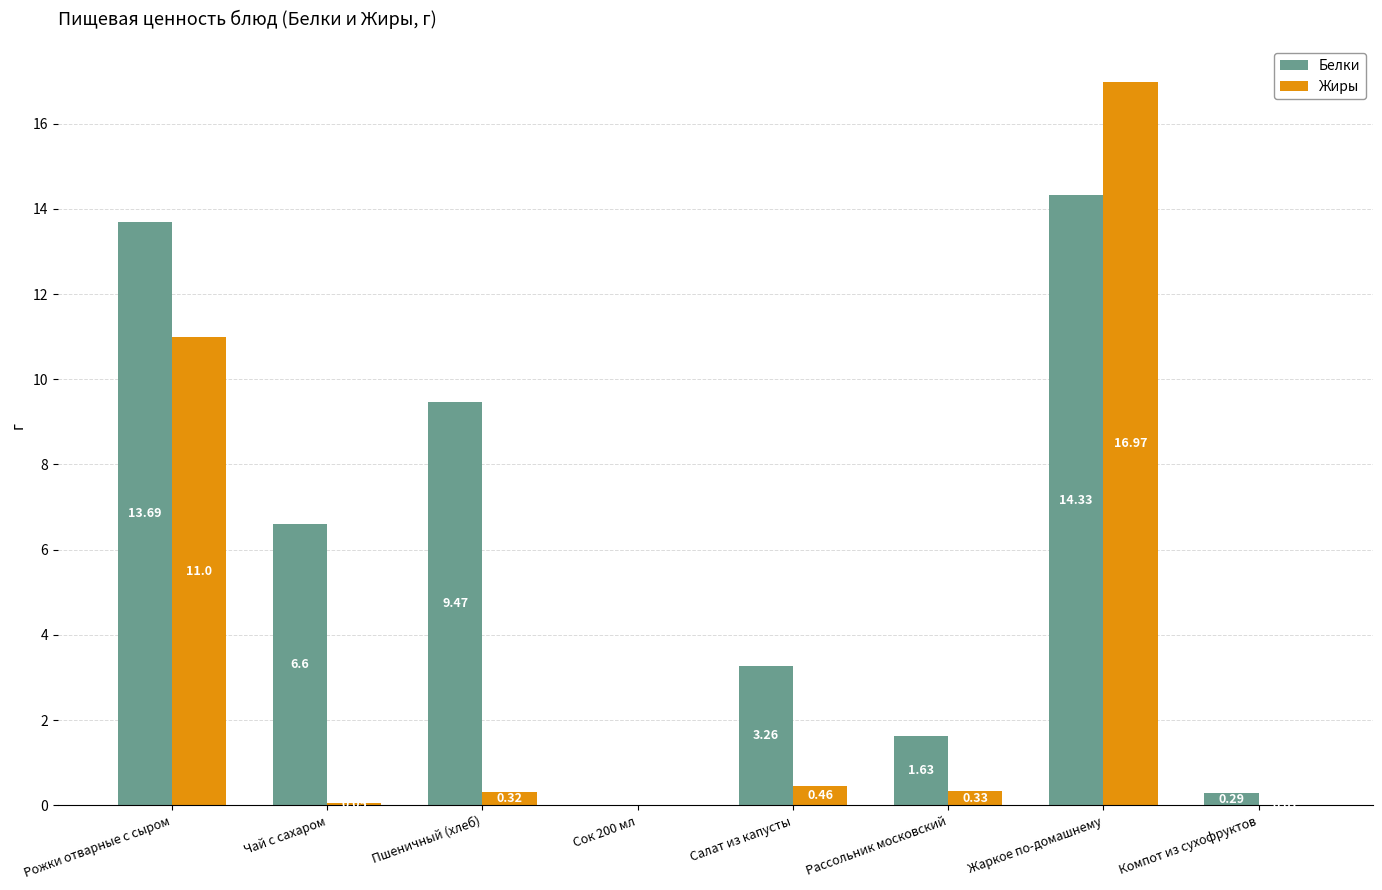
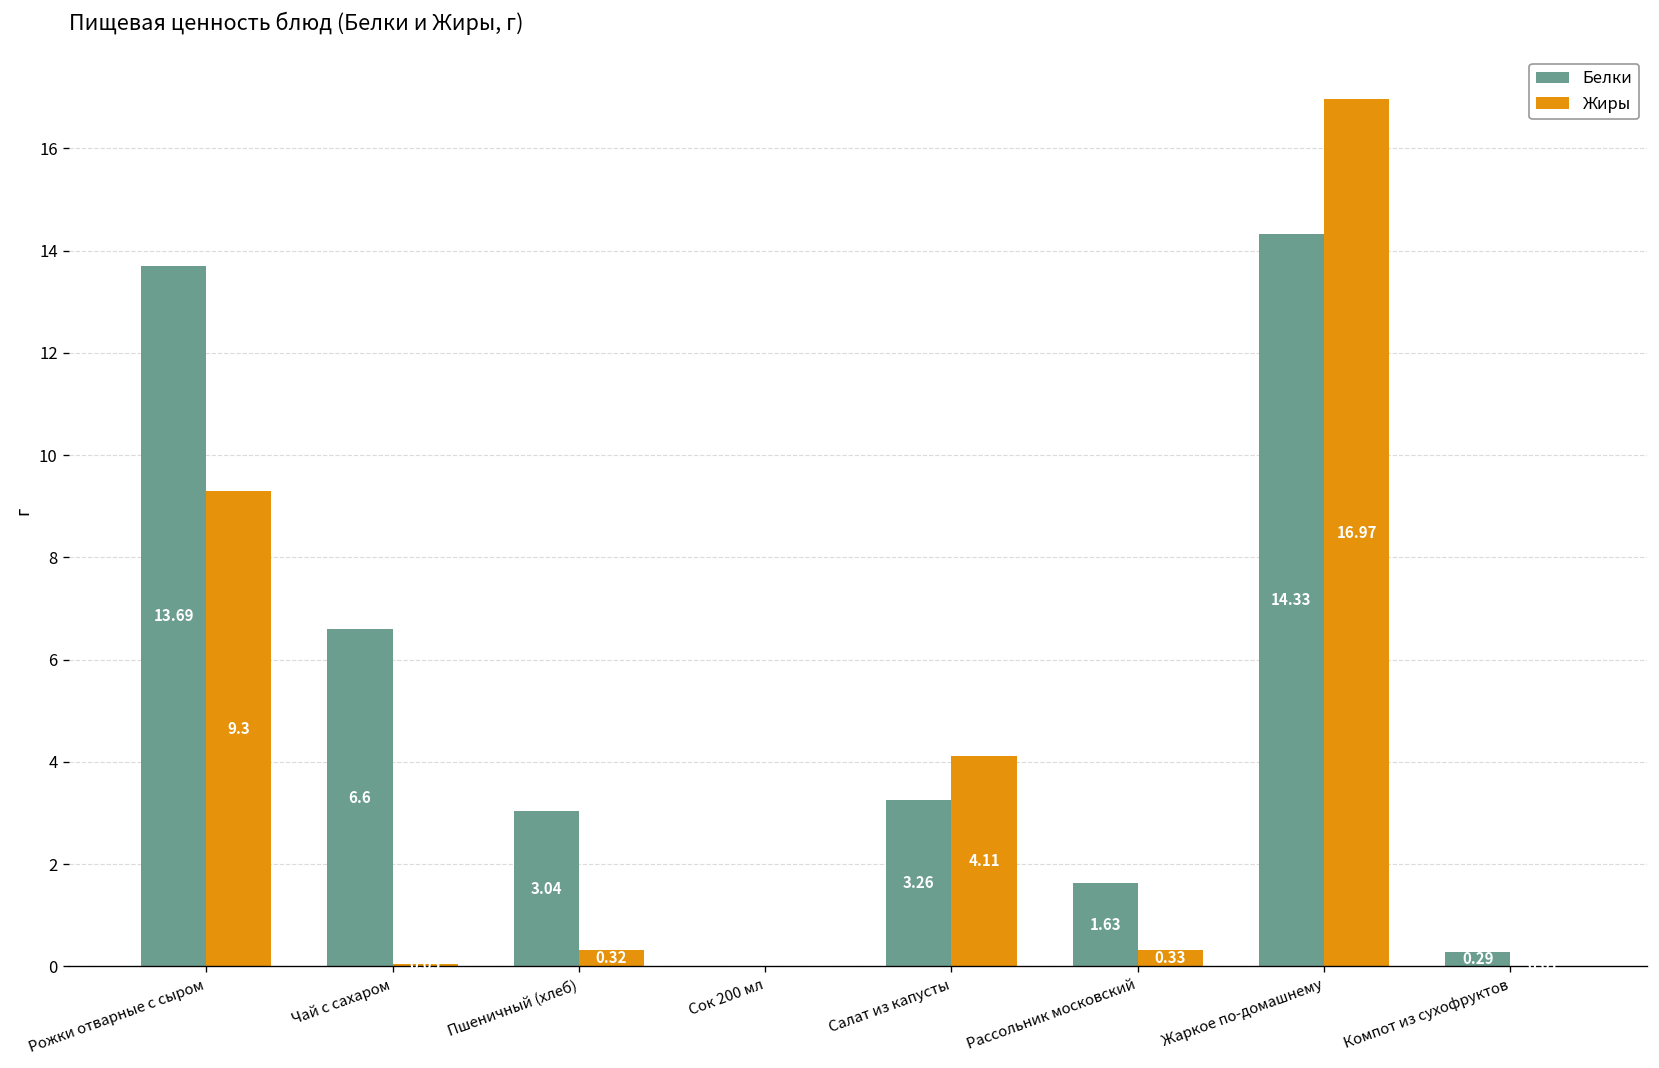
  {
    "Белки": {
      "Рожки отварные с сыром": 13.69,
      "Чай с сахаром": 6.6,
-     "Пшеничный (хлеб)": 9.47,
+     "Пшеничный (хлеб)": 3.04,
      "Салат из капусты": 3.26,
      "Рассольник московский": 1.63,
      "Жаркое по-домашнему": 14.33,
      "Компот из сухофруктов": 0.29
    },
    "Жиры": {
-     "Рожки отварные с сыром": 11.0,
+     "Рожки отварные с сыром": 9.3,
      "Пшеничный (хлеб)": 0.32,
-     "Салат из капусты": 0.46,
+     "Салат из капусты": 4.11,
      "Рассольник московский": 0.33,
      "Жаркое по-домашнему": 16.97
    }
  }
